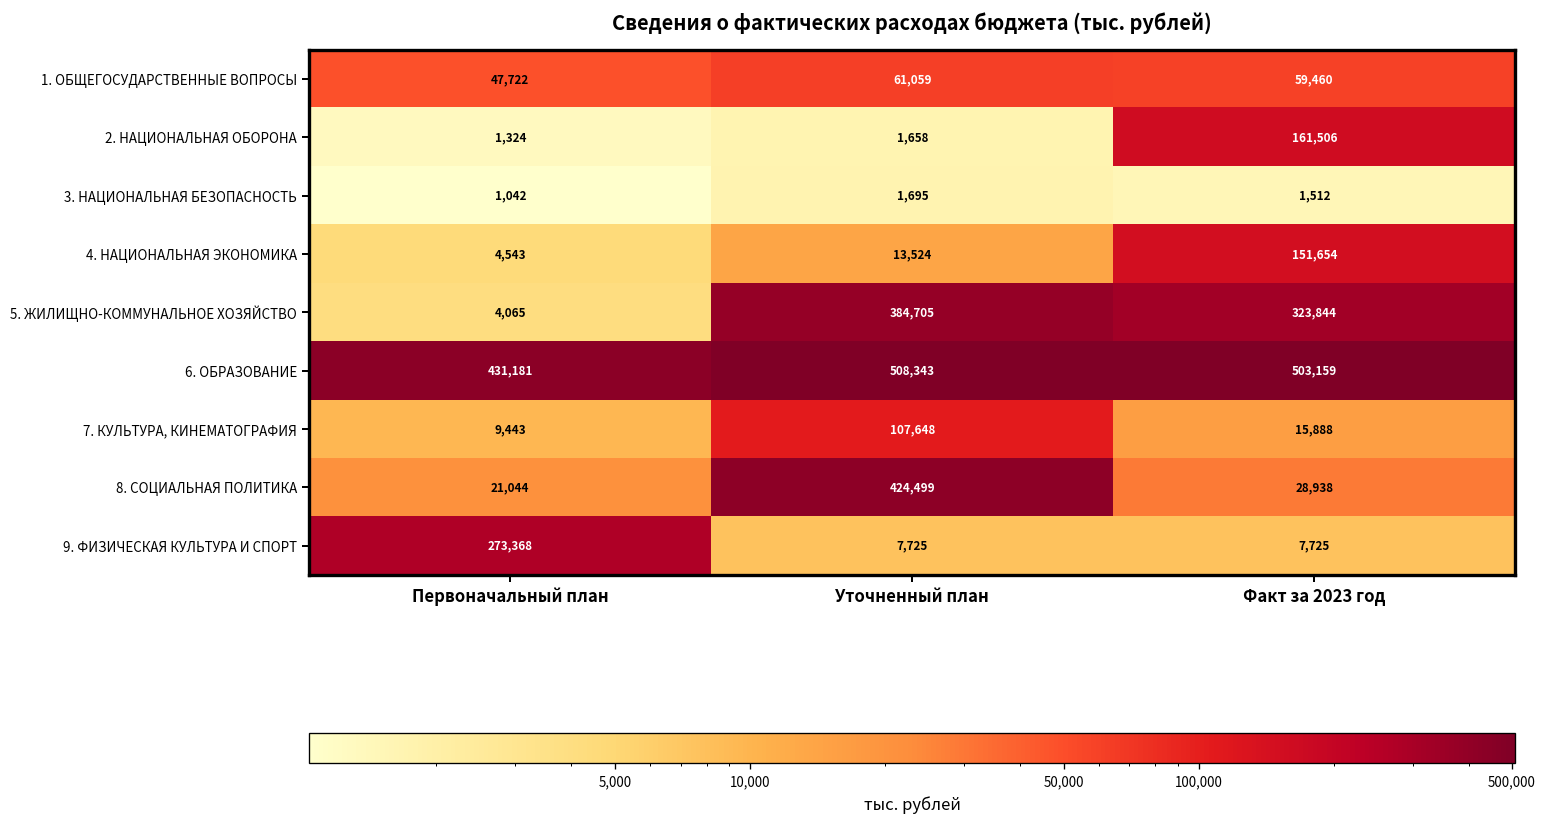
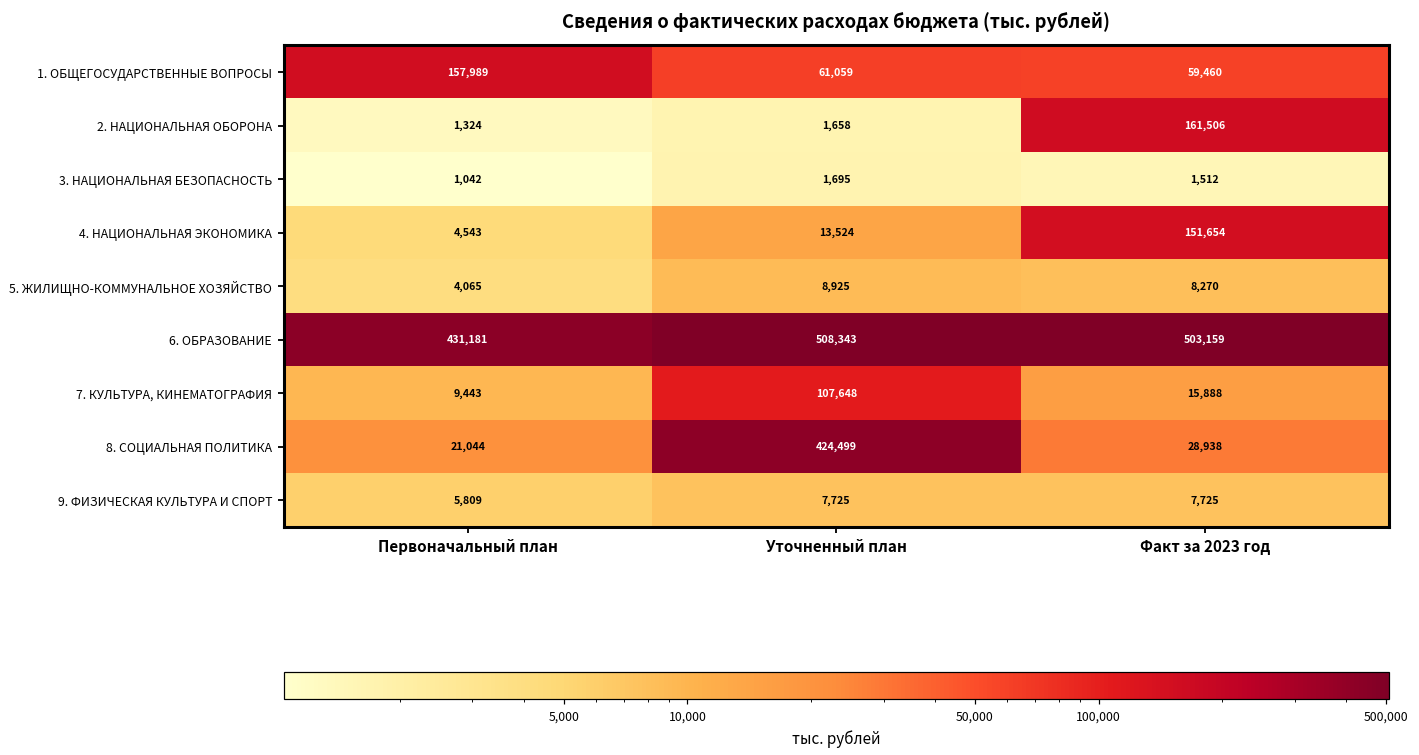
  {
    "1. ОБЩЕГОСУДАРСТВЕННЫЕ ВОПРОСЫ": {
-     "Первоначальный план": "47,722",
+     "Первоначальный план": "157,989",
      "Уточненный план": "61,059",
      "Факт за 2023 год": "59,460"
    },
    "2. НАЦИОНАЛЬНАЯ ОБОРОНА": {
      "Первоначальный план": "1,324",
      "Уточненный план": "1,658",
      "Факт за 2023 год": "161,506"
    },
    "3. НАЦИОНАЛЬНАЯ БЕЗОПАСНОСТЬ": {
      "Первоначальный план": "1,042",
      "Уточненный план": "1,695",
      "Факт за 2023 год": "1,512"
    },
    "4. НАЦИОНАЛЬНАЯ ЭКОНОМИКА": {
      "Первоначальный план": "4,543",
      "Уточненный план": "13,524",
      "Факт за 2023 год": "151,654"
    },
    "5. ЖИЛИЩНО-КОММУНАЛЬНОЕ ХОЗЯЙСТВО": {
      "Первоначальный план": "4,065",
-     "Уточненный план": "384,705",
-     "Факт за 2023 год": "323,844"
+     "Уточненный план": "8,925",
+     "Факт за 2023 год": "8,270"
    },
    "6. ОБРАЗОВАНИЕ": {
      "Первоначальный план": "431,181",
      "Уточненный план": "508,343",
      "Факт за 2023 год": "503,159"
    },
    "7. КУЛЬТУРА, КИНЕМАТОГРАФИЯ": {
      "Первоначальный план": "9,443",
      "Уточненный план": "107,648",
      "Факт за 2023 год": "15,888"
    },
    "8. СОЦИАЛЬНАЯ ПОЛИТИКА": {
      "Первоначальный план": "21,044",
      "Уточненный план": "424,499",
      "Факт за 2023 год": "28,938"
    },
    "9. ФИЗИЧЕСКАЯ КУЛЬТУРА И СПОРТ": {
-     "Первоначальный план": "273,368",
+     "Первоначальный план": "5,809",
      "Уточненный план": "7,725",
      "Факт за 2023 год": "7,725"
    }
  }
